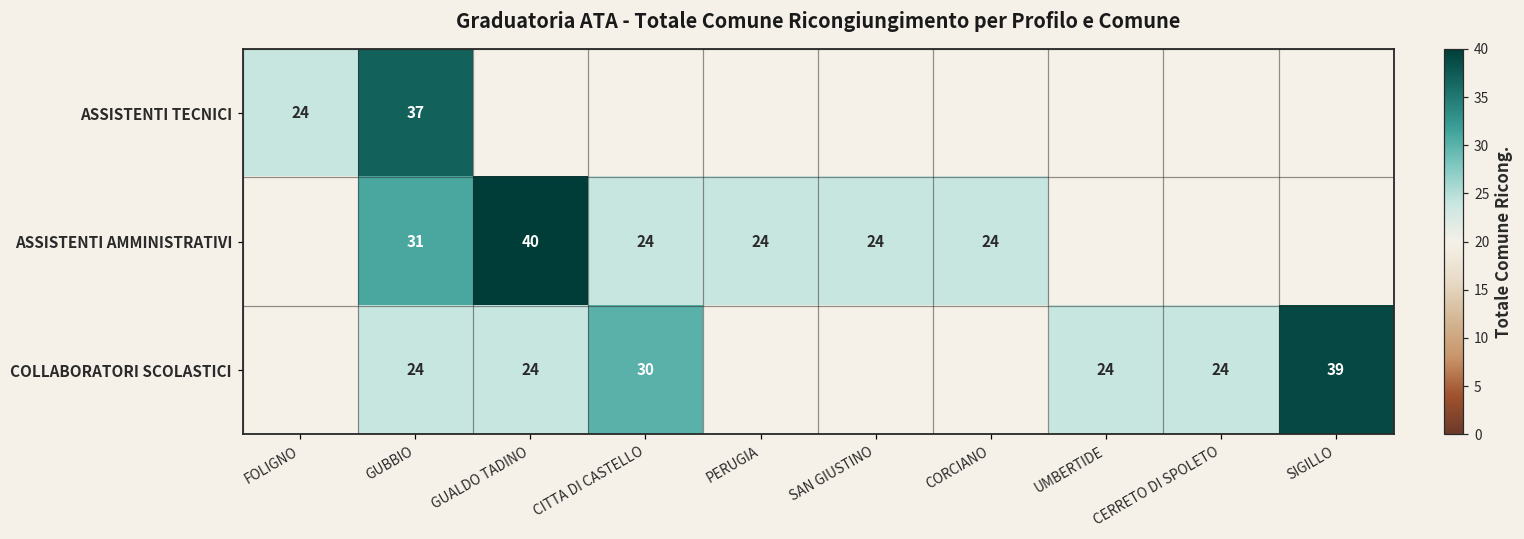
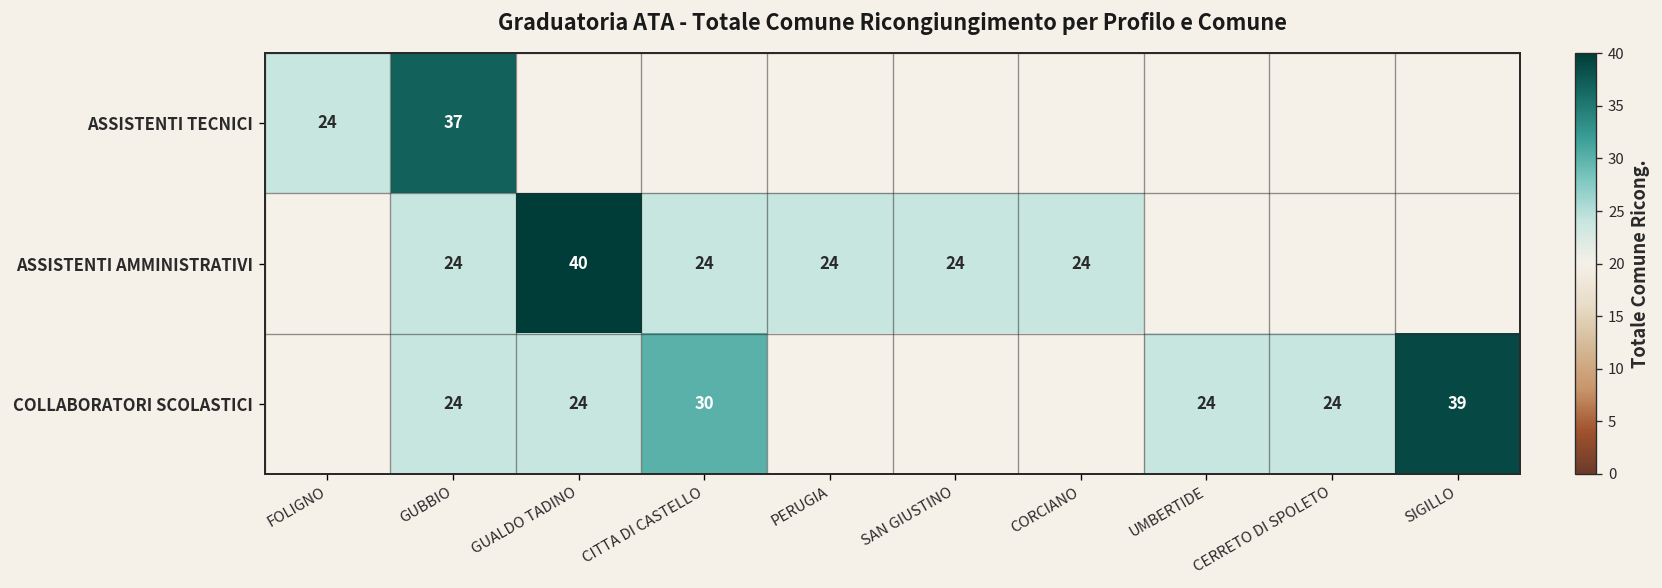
  {
    "ASSISTENTI TECNICI": {
      "FOLIGNO": 24,
      "GUBBIO": 37
    },
    "ASSISTENTI AMMINISTRATIVI": {
-     "GUBBIO": 31,
+     "GUBBIO": 24,
      "GUALDO TADINO": 40,
      "CITTA DI CASTELLO": 24,
      "PERUGIA": 24,
      "SAN GIUSTINO": 24,
      "CORCIANO": 24
    },
    "COLLABORATORI SCOLASTICI": {
      "GUBBIO": 24,
      "GUALDO TADINO": 24,
      "CITTA DI CASTELLO": 30,
      "UMBERTIDE": 24,
      "CERRETO DI SPOLETO": 24,
      "SIGILLO": 39
    }
  }
